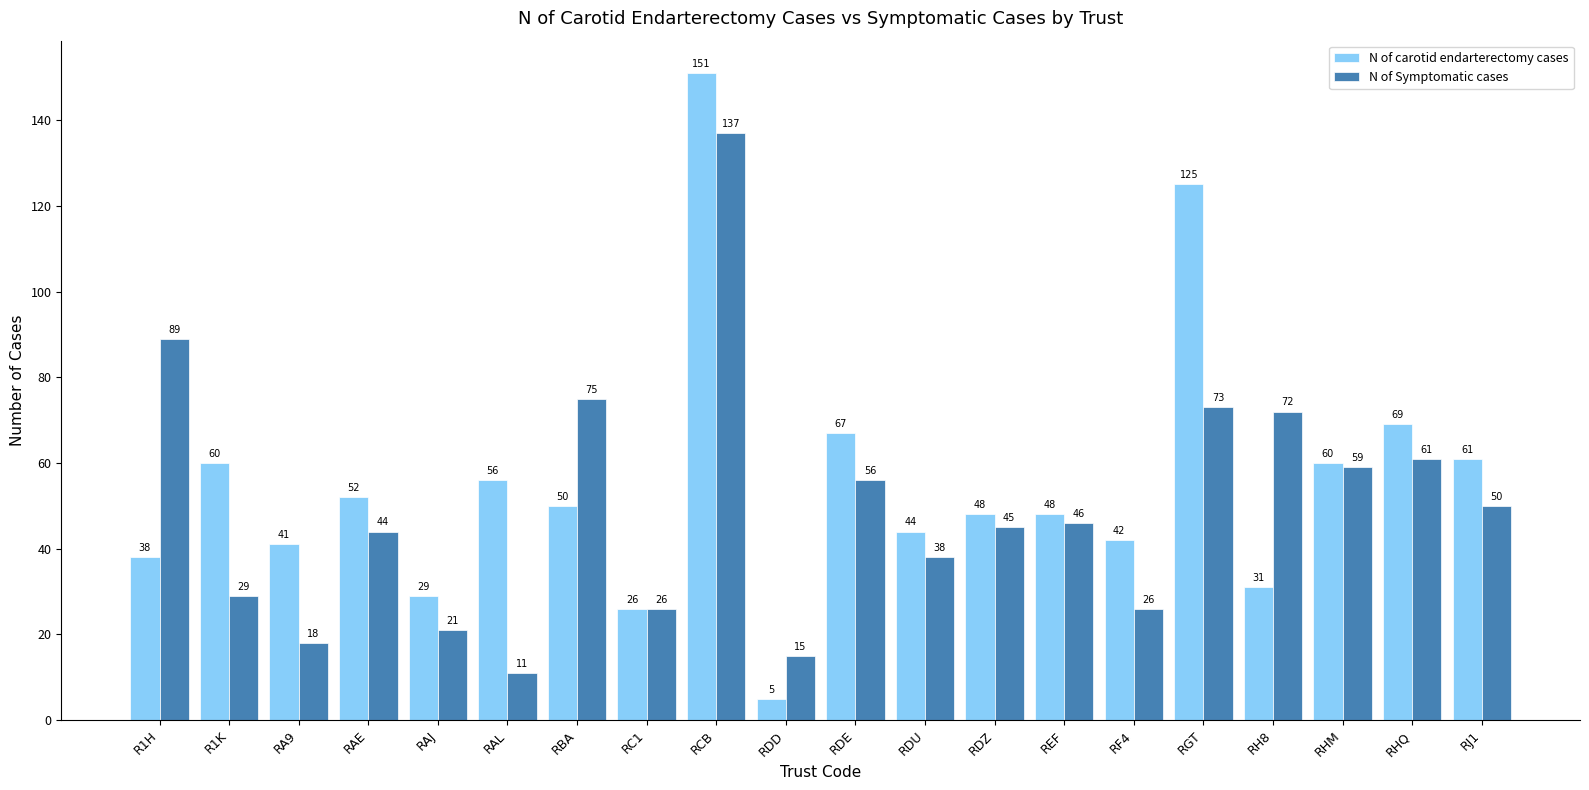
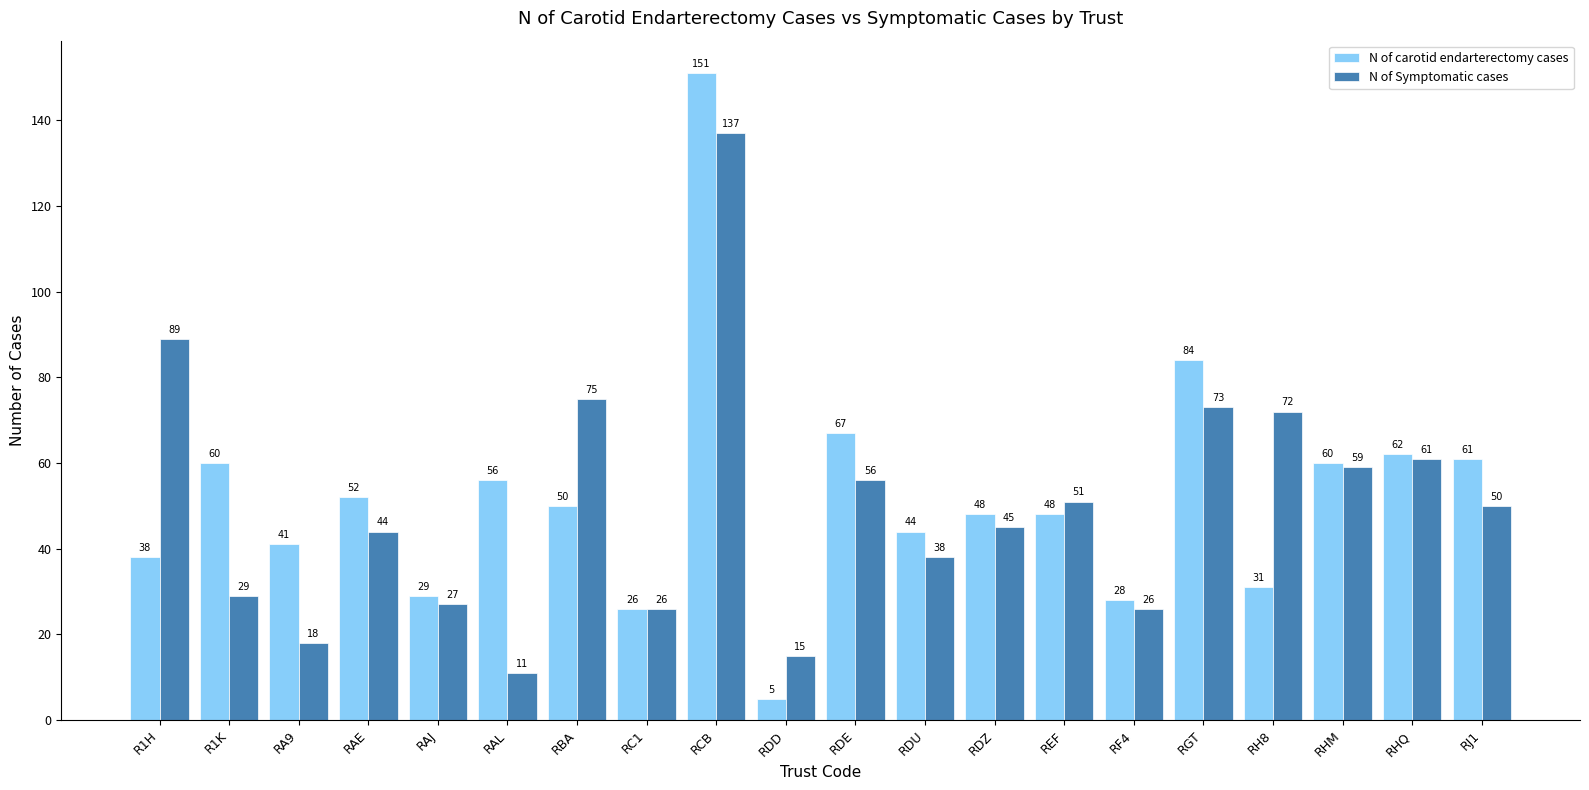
  {
    "N of carotid endarterectomy cases": {
      "R1H": 38,
      "R1K": 60,
      "RA9": 41,
      "RAE": 52,
      "RAJ": 29,
      "RAL": 56,
      "RBA": 50,
      "RC1": 26,
      "RCB": 151,
      "RDD": 5,
      "RDE": 67,
      "RDU": 44,
      "RDZ": 48,
      "REF": 48,
-     "RF4": 42,
-     "RGT": 125,
+     "RF4": 28,
+     "RGT": 84,
      "RH8": 31,
      "RHM": 60,
-     "RHQ": 69,
+     "RHQ": 62,
      "RJ1": 61
    },
    "N of Symptomatic cases": {
      "R1H": 89,
      "R1K": 29,
      "RA9": 18,
      "RAE": 44,
-     "RAJ": 21,
+     "RAJ": 27,
      "RAL": 11,
      "RBA": 75,
      "RC1": 26,
      "RCB": 137,
      "RDD": 15,
      "RDE": 56,
      "RDU": 38,
      "RDZ": 45,
-     "REF": 46,
+     "REF": 51,
      "RF4": 26,
      "RGT": 73,
      "RH8": 72,
      "RHM": 59,
      "RHQ": 61,
      "RJ1": 50
    }
  }
